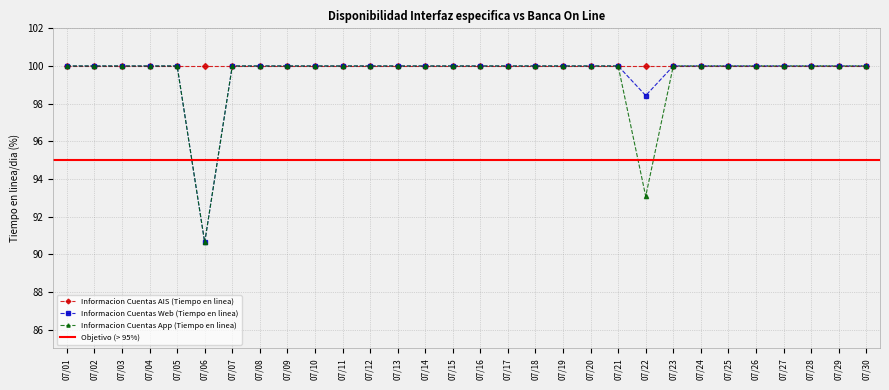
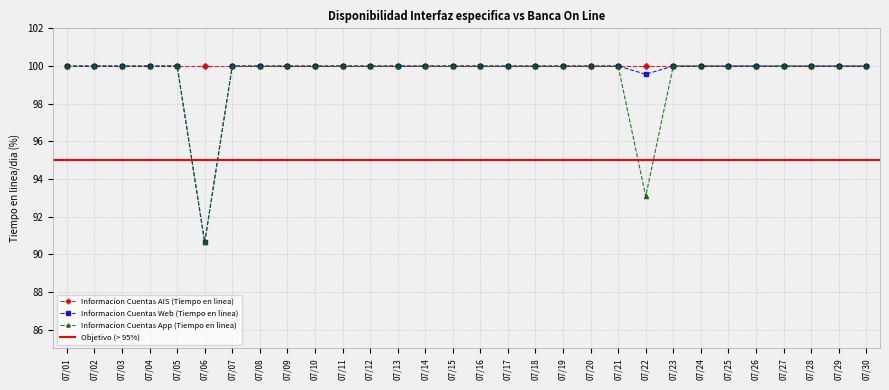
  {
    "Informacion Cuentas AIS (Tiempo en linea)": {
      "07/06": 100.0,
      "07/22": 100.0
    },
    "Informacion Cuentas Web (Tiempo en linea)": {
-     "07/22": 98.4
+     "07/22": 99.6
    },
    "Informacion Cuentas App (Tiempo en linea)": {
      "07/22": 93.1
    }
  }
